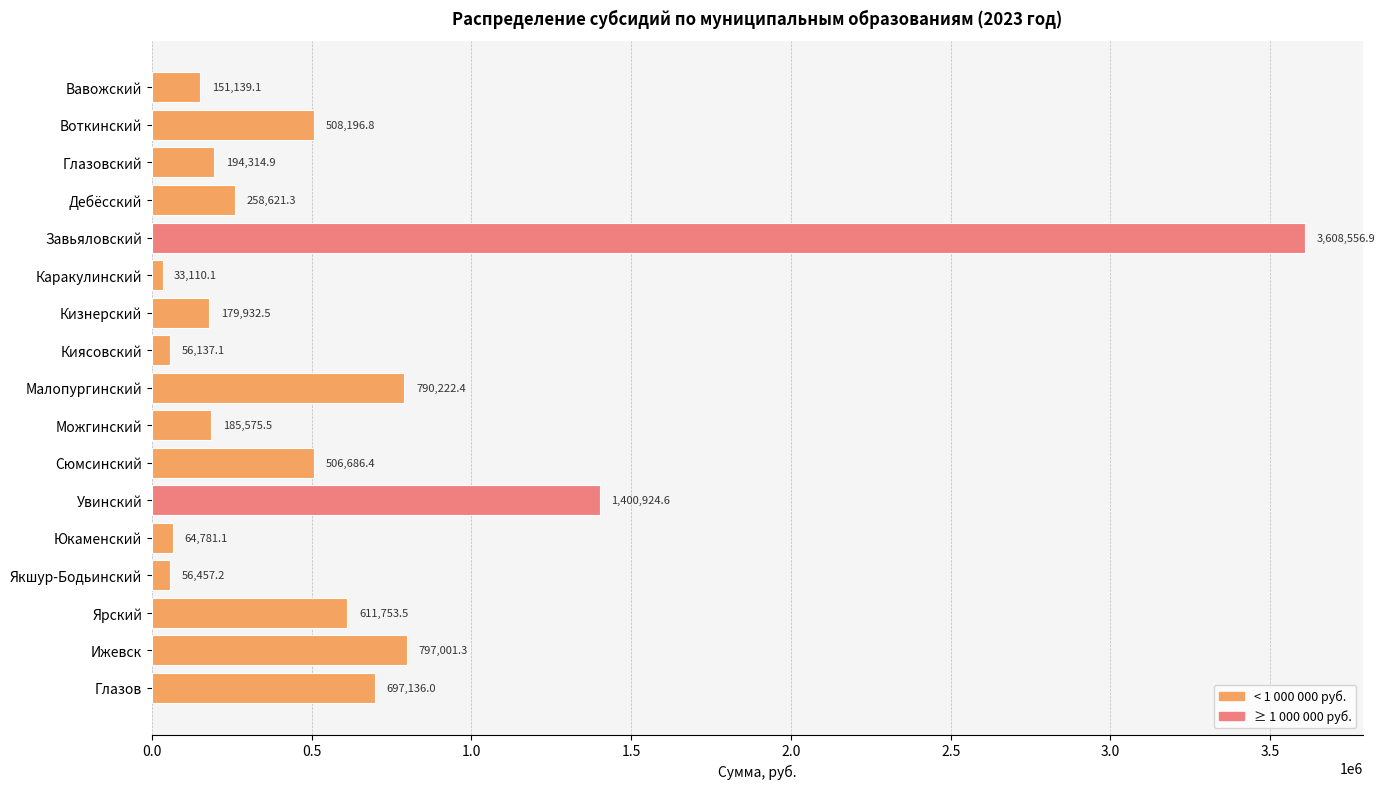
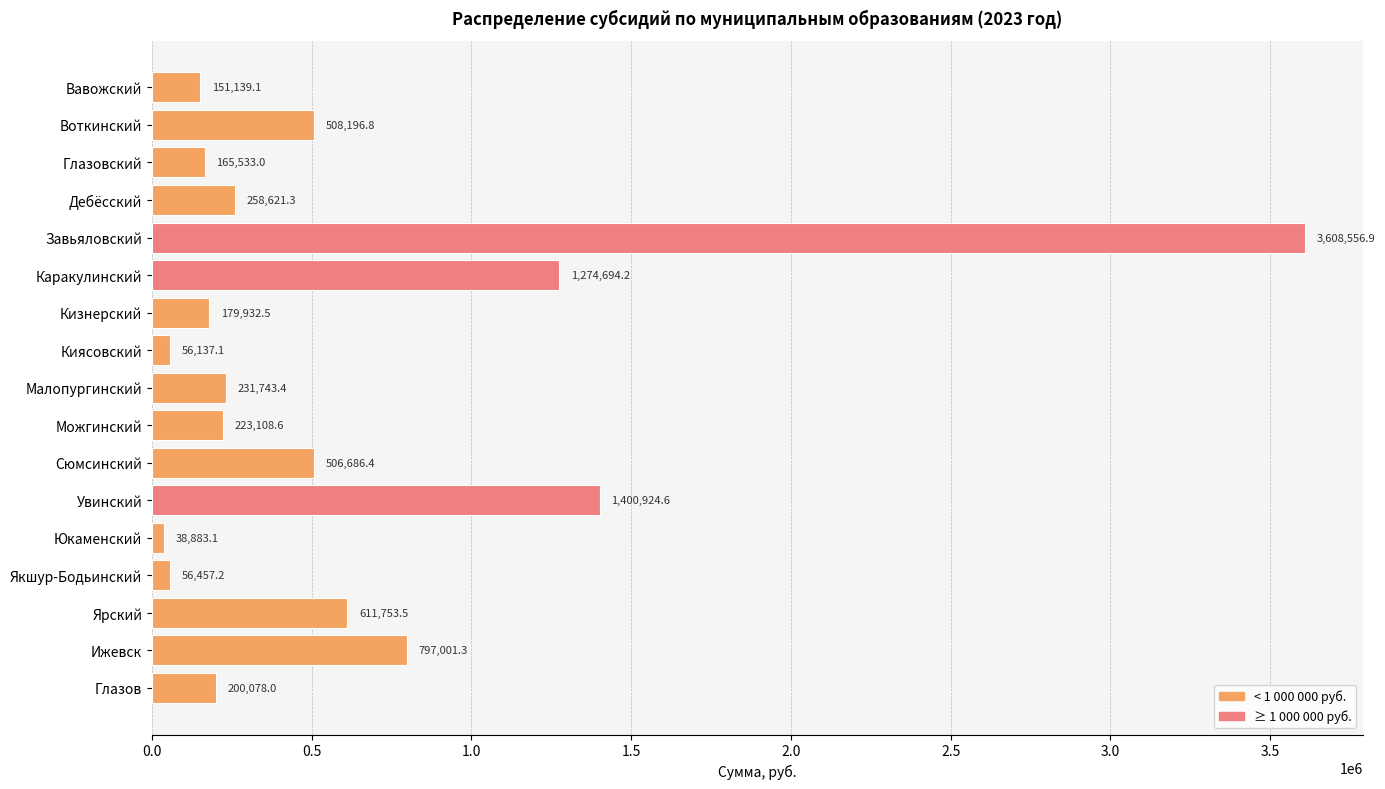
  {
    "Вавожский": "151,139.1",
    "Воткинский": "508,196.8",
-   "Глазовский": "194,314.9",
+   "Глазовский": "165,533.0",
    "Дебёсский": "258,621.3",
    "Завьяловский": "3,608,556.9",
-   "Каракулинский": "33,110.1",
+   "Каракулинский": "1,274,694.2",
    "Кизнерский": "179,932.5",
    "Киясовский": "56,137.1",
-   "Малопургинский": "790,222.4",
-   "Можгинский": "185,575.5",
+   "Малопургинский": "231,743.4",
+   "Можгинский": "223,108.6",
    "Сюмсинский": "506,686.4",
    "Увинский": "1,400,924.6",
-   "Юкаменский": "64,781.1",
+   "Юкаменский": "38,883.1",
    "Якшур-Бодьинский": "56,457.2",
    "Ярский": "611,753.5",
    "Ижевск": "797,001.3",
-   "Глазов": "697,136.0"
+   "Глазов": "200,078.0"
  }
